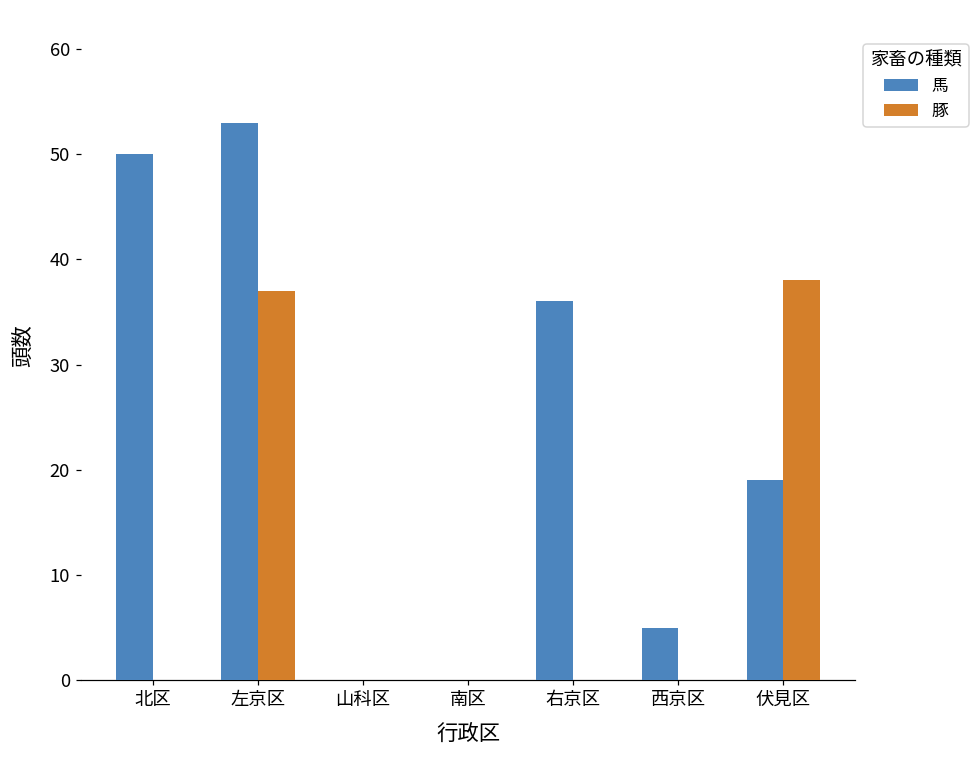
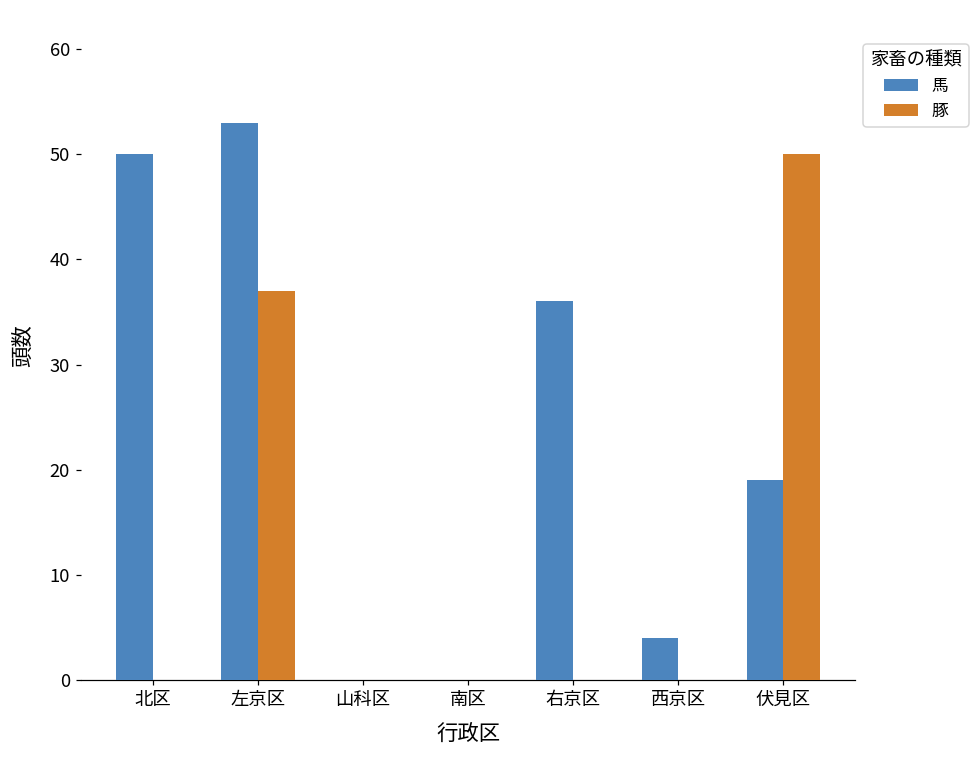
  {
    "馬": {
      "北区": 50,
      "左京区": 53,
      "山科区": 0,
      "南区": 0,
      "右京区": 36,
-     "西京区": 5,
+     "西京区": 4,
      "伏見区": 19
    },
    "豚": {
      "北区": 0,
      "左京区": 37,
      "山科区": 0,
      "南区": 0,
      "右京区": 0,
      "西京区": 0,
-     "伏見区": 38
+     "伏見区": 50
    }
  }
